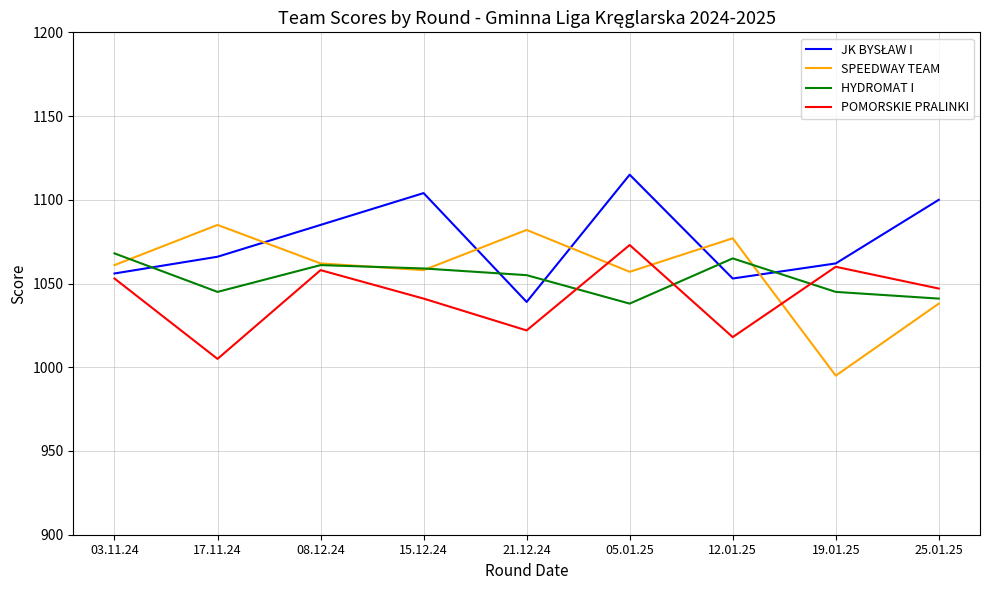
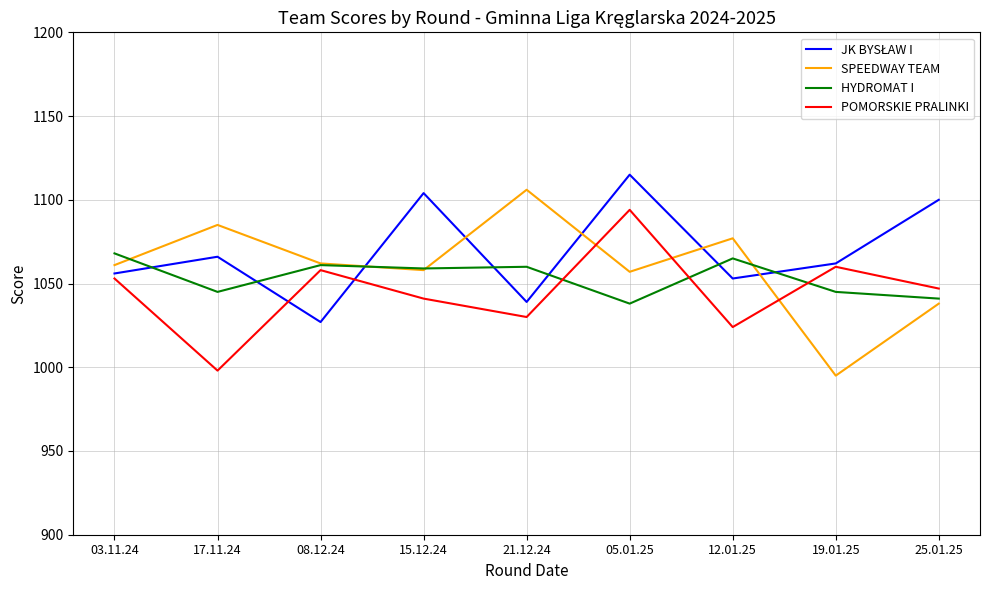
  {
    "JK BYSŁAW I": {
      "03.11.24": 1056,
      "17.11.24": 1066,
-     "08.12.24": 1085,
+     "08.12.24": 1027,
      "15.12.24": 1104,
      "21.12.24": 1039,
      "05.01.25": 1115,
      "12.01.25": 1053,
      "19.01.25": 1062,
      "25.01.25": 1100
    },
    "SPEEDWAY TEAM": {
      "03.11.24": 1061,
      "17.11.24": 1085,
-     "21.12.24": 1082,
+     "21.12.24": 1106,
      "05.01.25": 1057,
      "12.01.25": 1077,
      "19.01.25": 995,
      "25.01.25": 1038
    },
    "HYDROMAT I": {
      "03.11.24": 1068,
      "17.11.24": 1045,
-     "21.12.24": 1055,
+     "21.12.24": 1060,
      "05.01.25": 1038,
      "12.01.25": 1065,
      "19.01.25": 1045,
      "25.01.25": 1041
    },
    "POMORSKIE PRALINKI": {
      "03.11.24": 1053,
-     "17.11.24": 1005,
+     "17.11.24": 998,
      "08.12.24": 1058,
      "15.12.24": 1041,
-     "21.12.24": 1022,
-     "05.01.25": 1073,
-     "12.01.25": 1018,
+     "21.12.24": 1030,
+     "05.01.25": 1094,
+     "12.01.25": 1024,
      "19.01.25": 1060,
      "25.01.25": 1047
    }
  }
